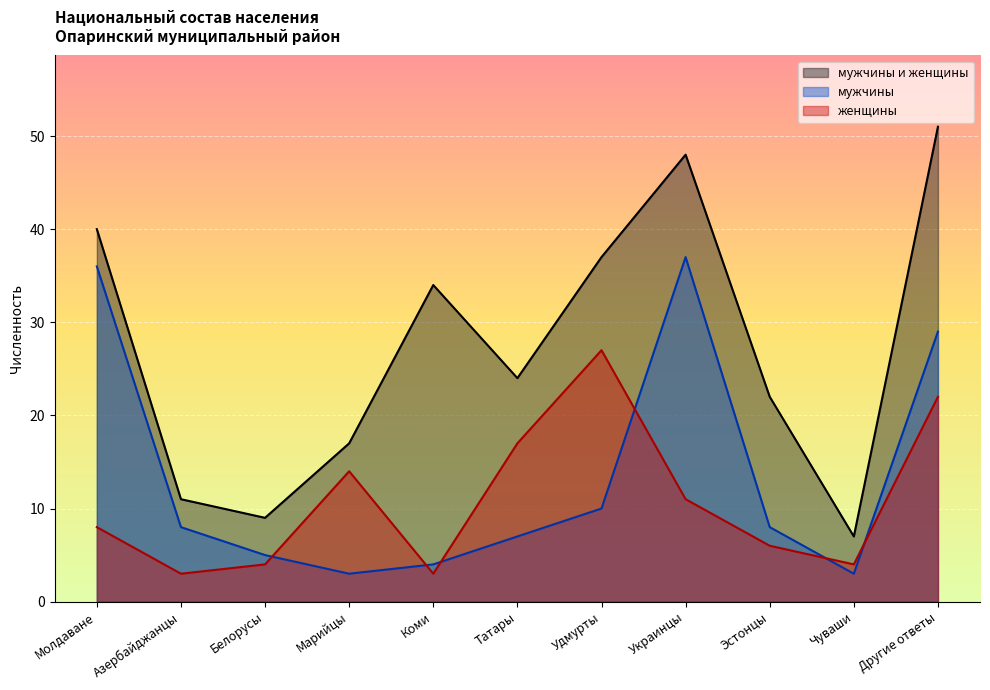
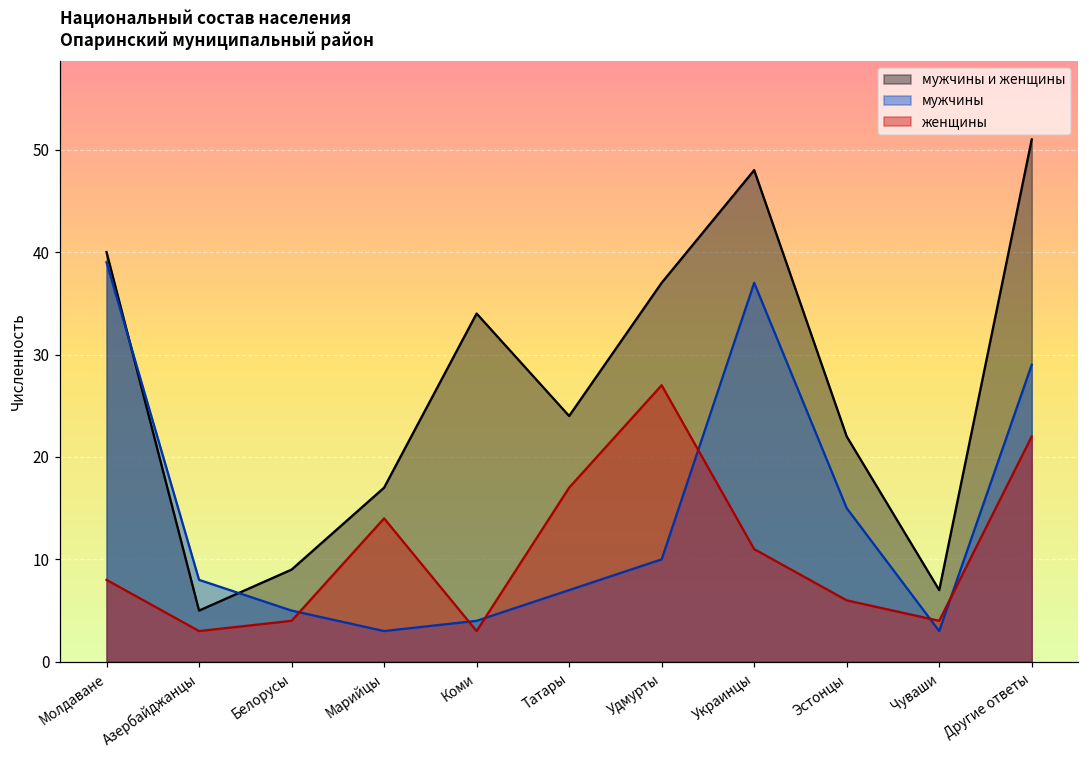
  {
    "мужчины и женщины": {
      "Молдаване": 40,
-     "Азербайджанцы": 11,
+     "Азербайджанцы": 5,
      "Белорусы": 9,
      "Марийцы": 17,
      "Коми": 34,
      "Татары": 24,
      "Удмурты": 37,
      "Украинцы": 48,
      "Эстонцы": 22,
      "Чуваши": 7,
      "Другие ответы": 51
    },
    "мужчины": {
-     "Молдаване": 36,
+     "Молдаване": 39,
      "Азербайджанцы": 8,
      "Белорусы": 5,
      "Марийцы": 3,
      "Коми": 4,
      "Татары": 7,
      "Удмурты": 10,
      "Украинцы": 37,
-     "Эстонцы": 8,
+     "Эстонцы": 15,
      "Чуваши": 3,
      "Другие ответы": 29
    },
    "женщины": {
      "Молдаване": 8,
      "Азербайджанцы": 3,
      "Белорусы": 4,
      "Марийцы": 14,
      "Коми": 3,
      "Татары": 17,
      "Удмурты": 27,
      "Украинцы": 11,
      "Эстонцы": 6,
      "Чуваши": 4,
      "Другие ответы": 22
    }
  }
